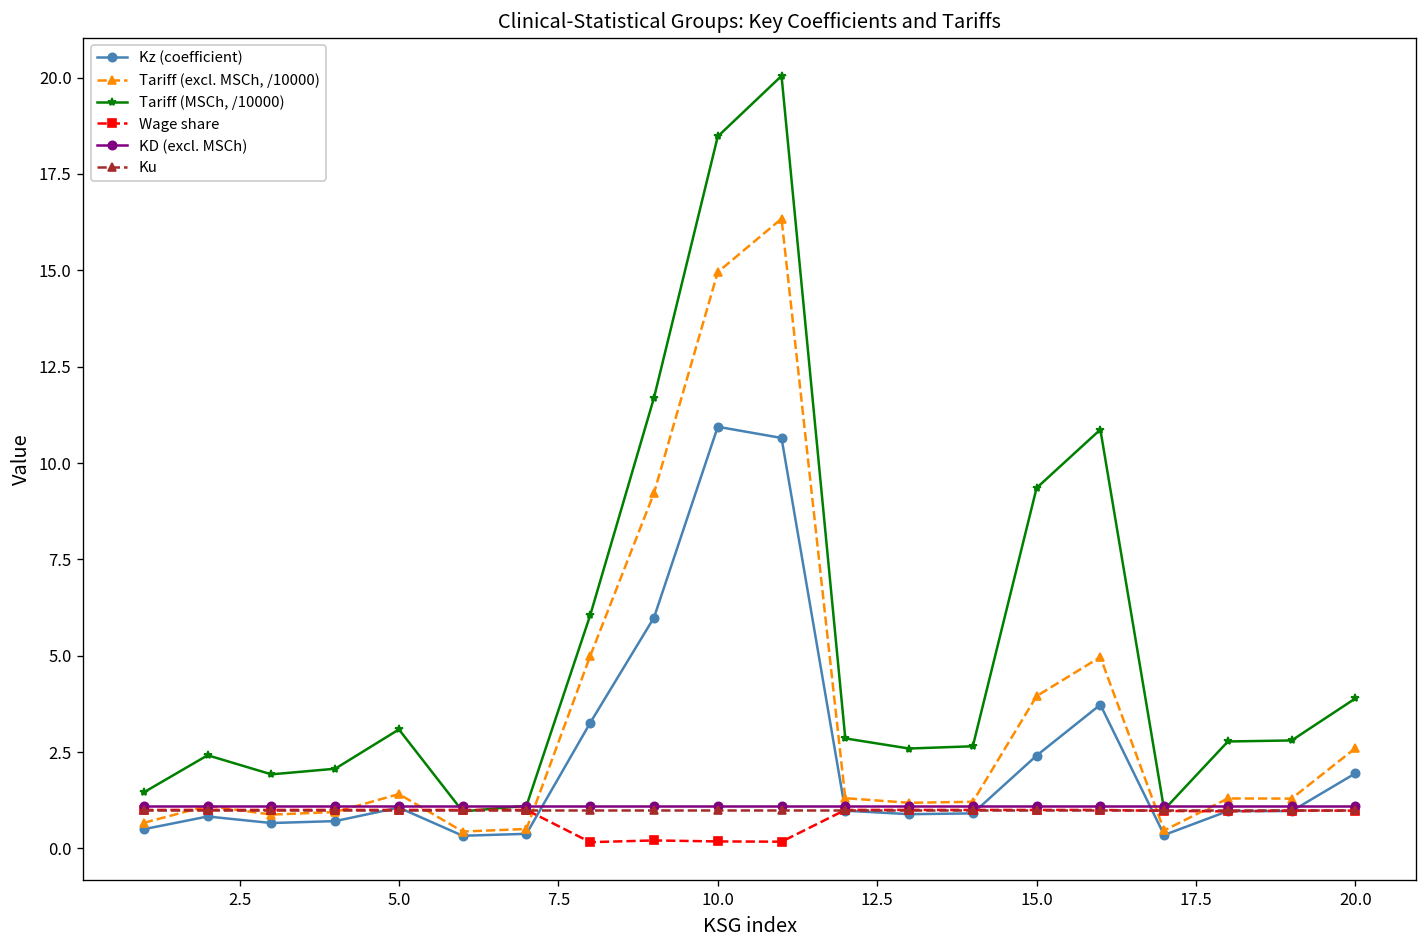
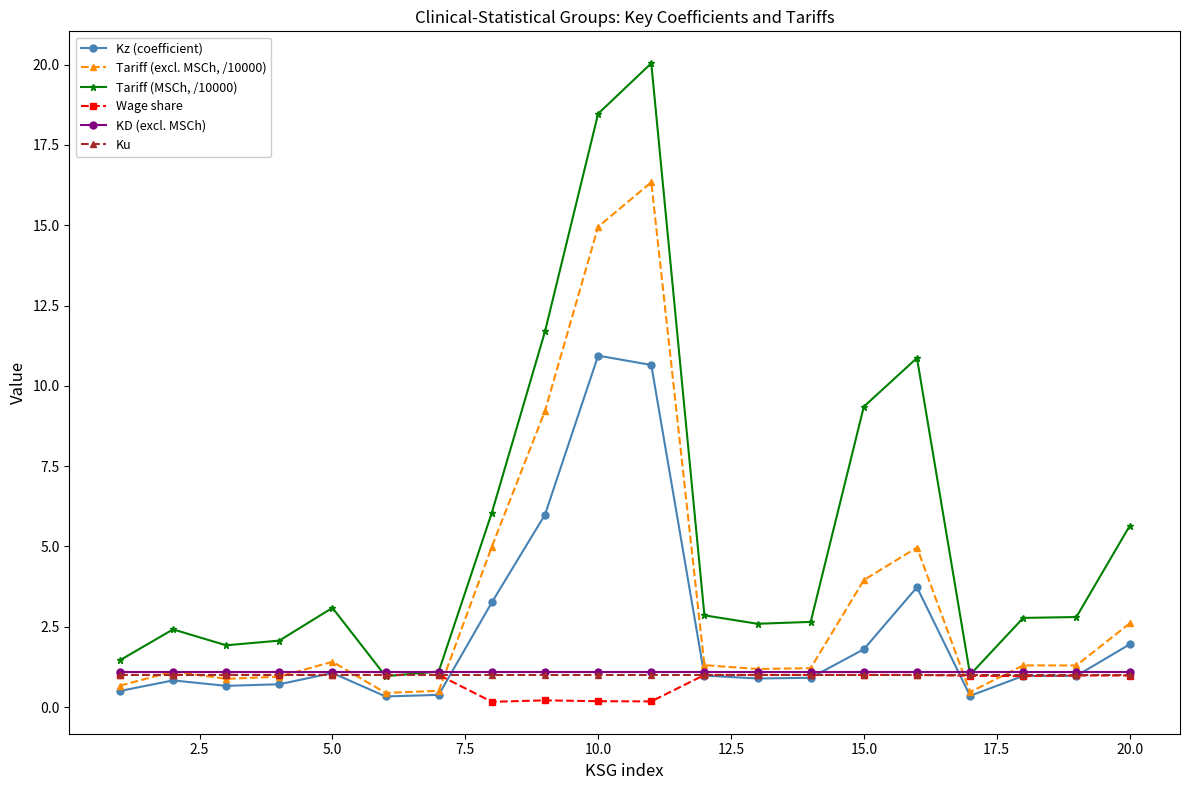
  {
    "Kz (coefficient)": {
      "10.0": 10.9,
-     "15.0": 2.4,
+     "15.0": 1.8,
      "20.0": 2.0
    },
    "Tariff (excl. MSCh, /10000)": {
      "5.0": 1.4,
      "10.0": 15.0,
      "15.0": 4.0,
      "20.0": 2.6
    },
    "Tariff (MSCh, /10000)": {
      "5.0": 3.1,
      "10.0": 18.5,
      "15.0": 9.4,
-     "20.0": 3.9
+     "20.0": 5.6
    },
    "Wage share": {
      "10.0": 0.2
    },
    "KD (excl. MSCh)": {
      "10.0": 1.1,
      "15.0": 1.1,
      "20.0": 1.1
    },
    "Ku": {
      "10.0": 1.0
    }
  }
